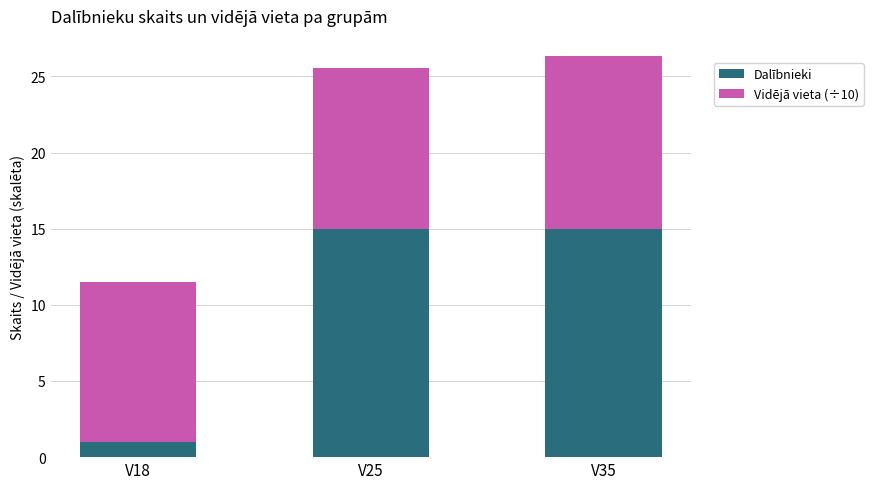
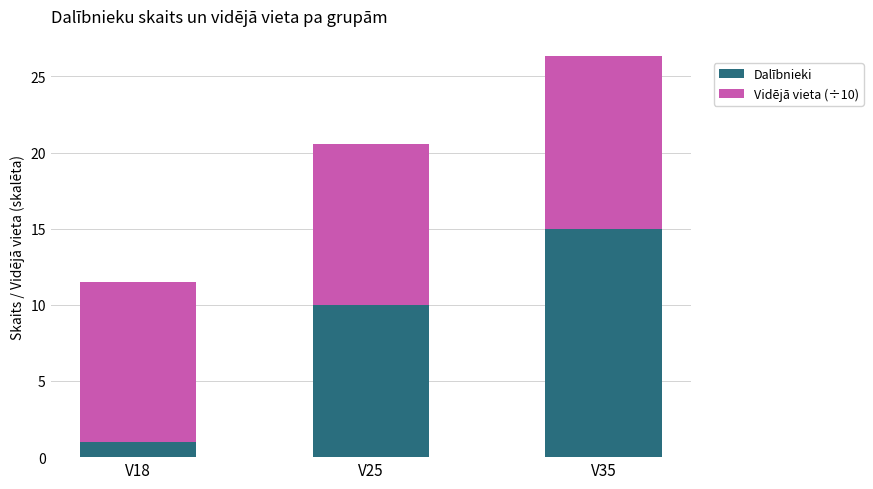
  {
    "Dalībnieki": {
      "V18": 1,
-     "V25": 15,
+     "V25": 10,
      "V35": 15
    },
    "Vidējā vieta (÷10)": {
      "V18": 10.5,
      "V25": 10.5,
      "V35": 11.3
    }
  }
